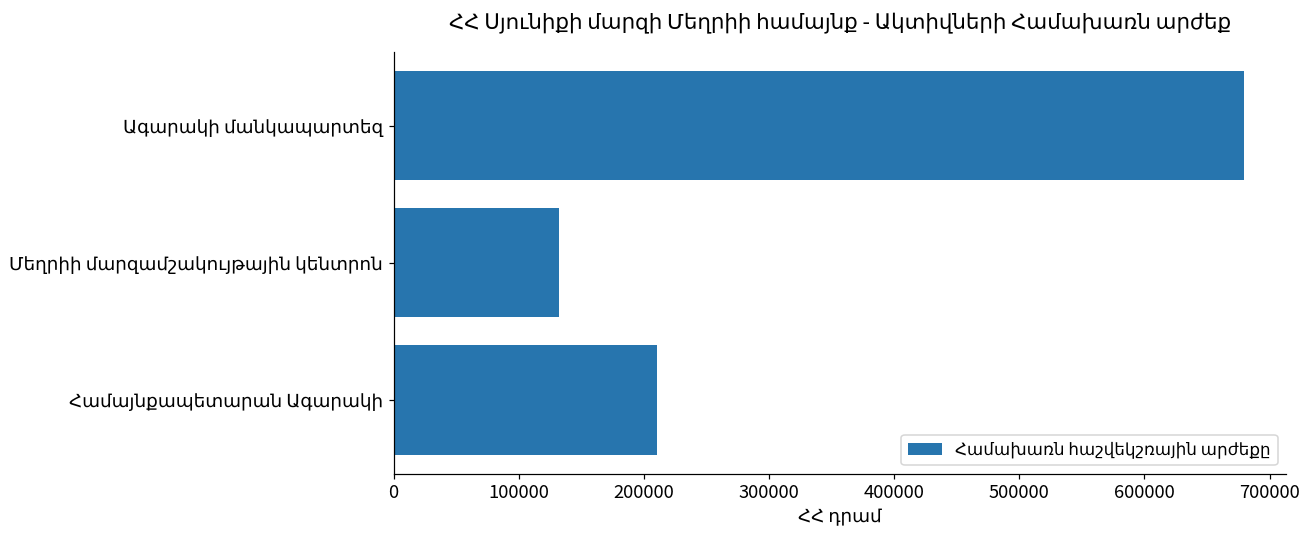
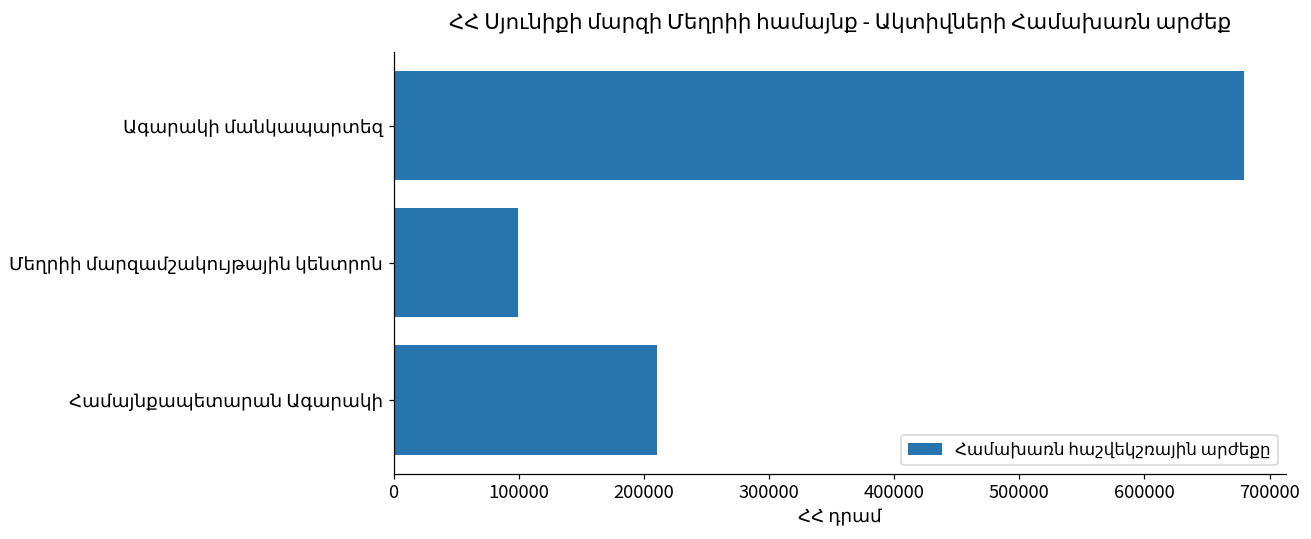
  {
    "Ագարակի մանկապարտեզ": 679000,
-   "Մեղրիի մարզամշակույթային կենտրոն": 132000,
+   "Մեղրիի մարզամշակույթային կենտրոն": 100000,
    "Համայնքապետարան Ագարակի": 211000
  }
